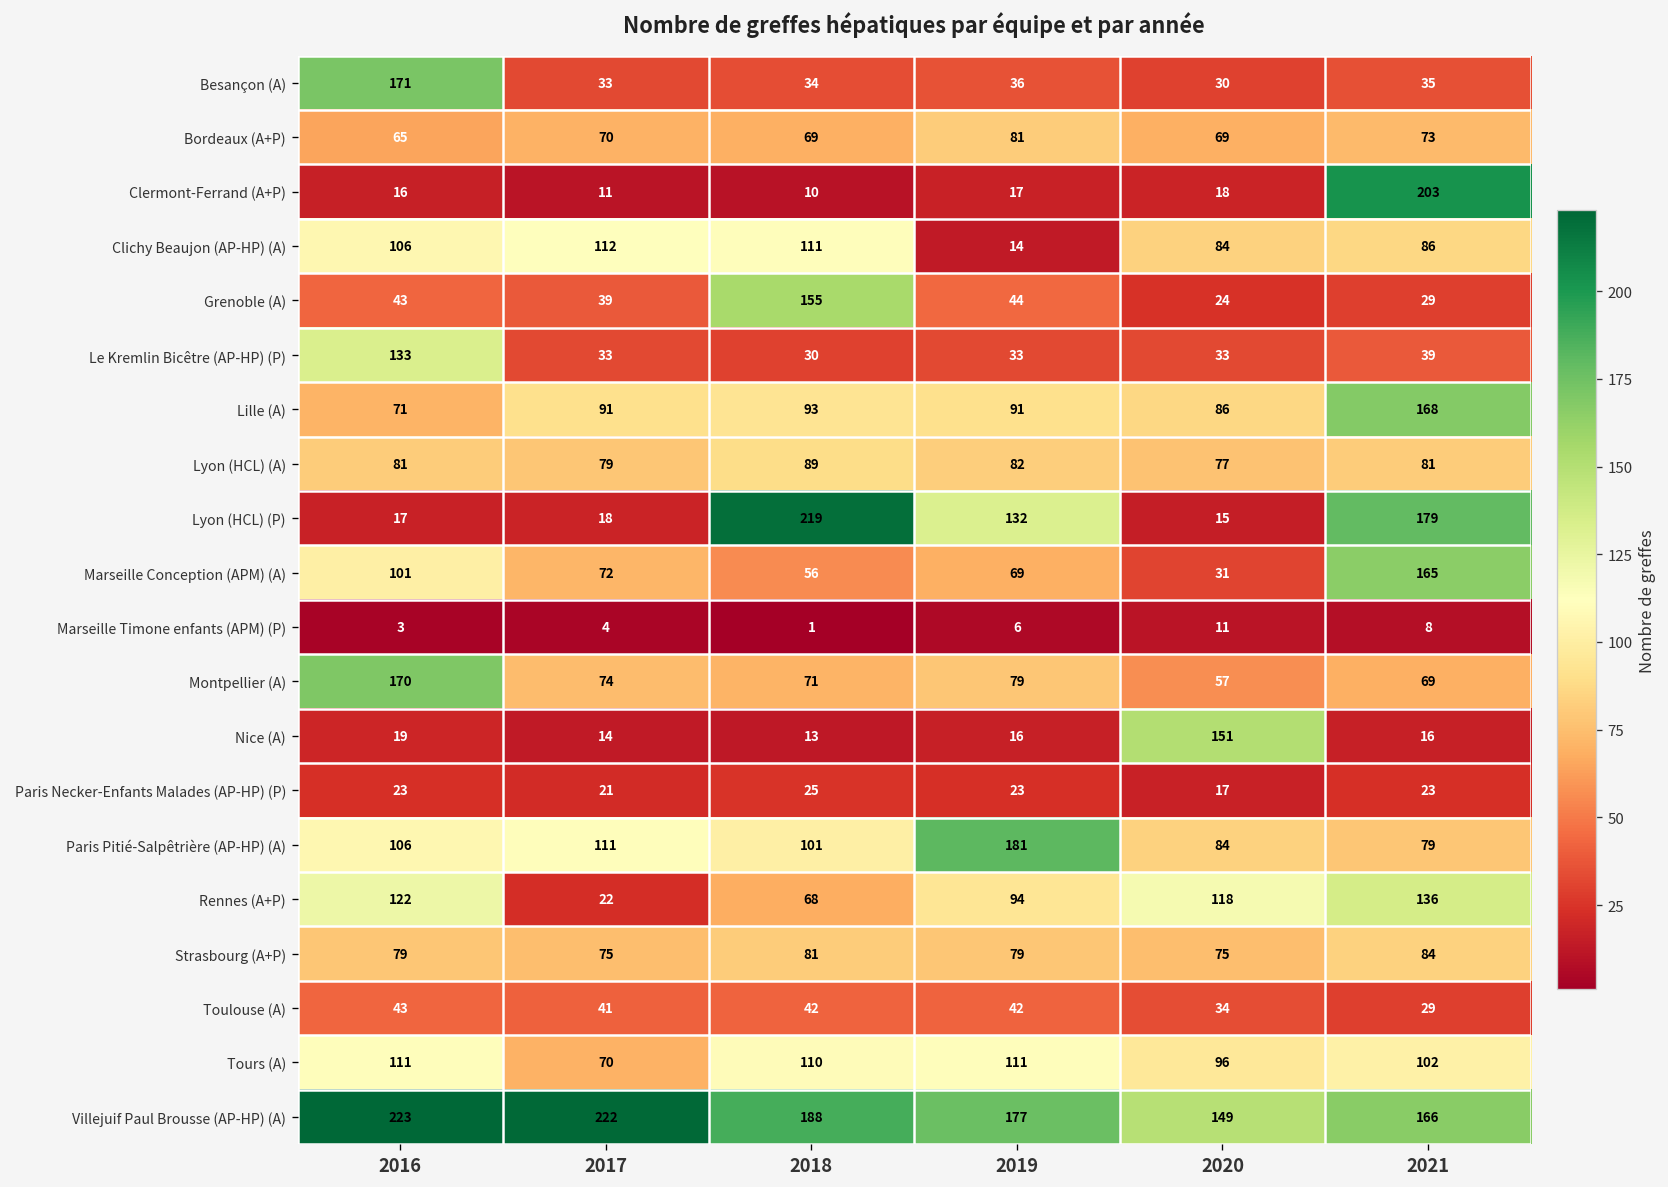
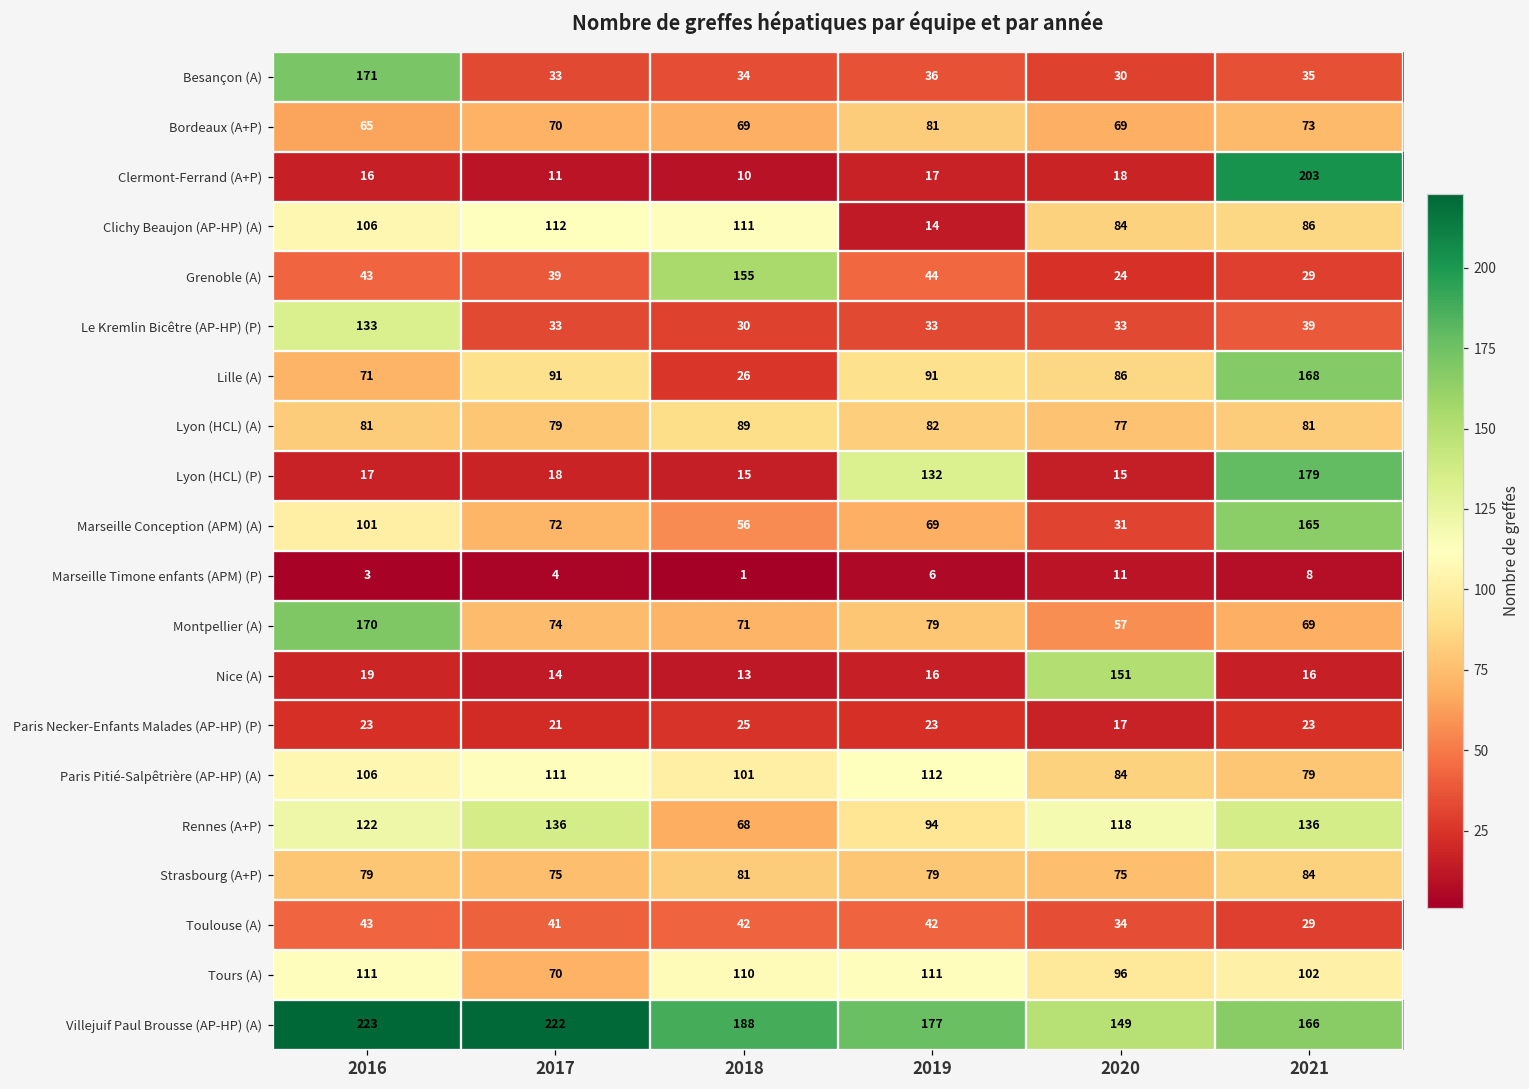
  {
    "Besançon (A)": {
      "2016": 171,
      "2017": 33,
      "2018": 34,
      "2019": 36,
      "2020": 30,
      "2021": 35
    },
    "Bordeaux (A+P)": {
      "2016": 65,
      "2017": 70,
      "2018": 69,
      "2019": 81,
      "2020": 69,
      "2021": 73
    },
    "Clermont-Ferrand (A+P)": {
      "2016": 16,
      "2017": 11,
      "2018": 10,
      "2019": 17,
      "2020": 18,
      "2021": 203
    },
    "Clichy Beaujon (AP-HP) (A)": {
      "2016": 106,
      "2017": 112,
      "2018": 111,
      "2019": 14,
      "2020": 84,
      "2021": 86
    },
    "Grenoble (A)": {
      "2016": 43,
      "2017": 39,
      "2018": 155,
      "2019": 44,
      "2020": 24,
      "2021": 29
    },
    "Le Kremlin Bicêtre (AP-HP) (P)": {
      "2016": 133,
      "2017": 33,
      "2018": 30,
      "2019": 33,
      "2020": 33,
      "2021": 39
    },
    "Lille (A)": {
      "2016": 71,
      "2017": 91,
-     "2018": 93,
+     "2018": 26,
      "2019": 91,
      "2020": 86,
      "2021": 168
    },
    "Lyon (HCL) (A)": {
      "2016": 81,
      "2017": 79,
      "2018": 89,
      "2019": 82,
      "2020": 77,
      "2021": 81
    },
    "Lyon (HCL) (P)": {
      "2016": 17,
      "2017": 18,
-     "2018": 219,
+     "2018": 15,
      "2019": 132,
      "2020": 15,
      "2021": 179
    },
    "Marseille Conception (APM) (A)": {
      "2016": 101,
      "2017": 72,
      "2018": 56,
      "2019": 69,
      "2020": 31,
      "2021": 165
    },
    "Marseille Timone enfants (APM) (P)": {
      "2016": 3,
      "2017": 4,
      "2018": 1,
      "2019": 6,
      "2020": 11,
      "2021": 8
    },
    "Montpellier (A)": {
      "2016": 170,
      "2017": 74,
      "2018": 71,
      "2019": 79,
      "2020": 57,
      "2021": 69
    },
    "Nice (A)": {
      "2016": 19,
      "2017": 14,
      "2018": 13,
      "2019": 16,
      "2020": 151,
      "2021": 16
    },
    "Paris Necker-Enfants Malades (AP-HP) (P)": {
      "2016": 23,
      "2017": 21,
      "2018": 25,
      "2019": 23,
      "2020": 17,
      "2021": 23
    },
    "Paris Pitié-Salpêtrière (AP-HP) (A)": {
      "2016": 106,
      "2017": 111,
      "2018": 101,
-     "2019": 181,
+     "2019": 112,
      "2020": 84,
      "2021": 79
    },
    "Rennes (A+P)": {
      "2016": 122,
-     "2017": 22,
+     "2017": 136,
      "2018": 68,
      "2019": 94,
      "2020": 118,
      "2021": 136
    },
    "Strasbourg (A+P)": {
      "2016": 79,
      "2017": 75,
      "2018": 81,
      "2019": 79,
      "2020": 75,
      "2021": 84
    },
    "Toulouse (A)": {
      "2016": 43,
      "2017": 41,
      "2018": 42,
      "2019": 42,
      "2020": 34,
      "2021": 29
    },
    "Tours (A)": {
      "2016": 111,
      "2017": 70,
      "2018": 110,
      "2019": 111,
      "2020": 96,
      "2021": 102
    },
    "Villejuif Paul Brousse (AP-HP) (A)": {
      "2016": 223,
      "2017": 222,
      "2018": 188,
      "2019": 177,
      "2020": 149,
      "2021": 166
    }
  }
